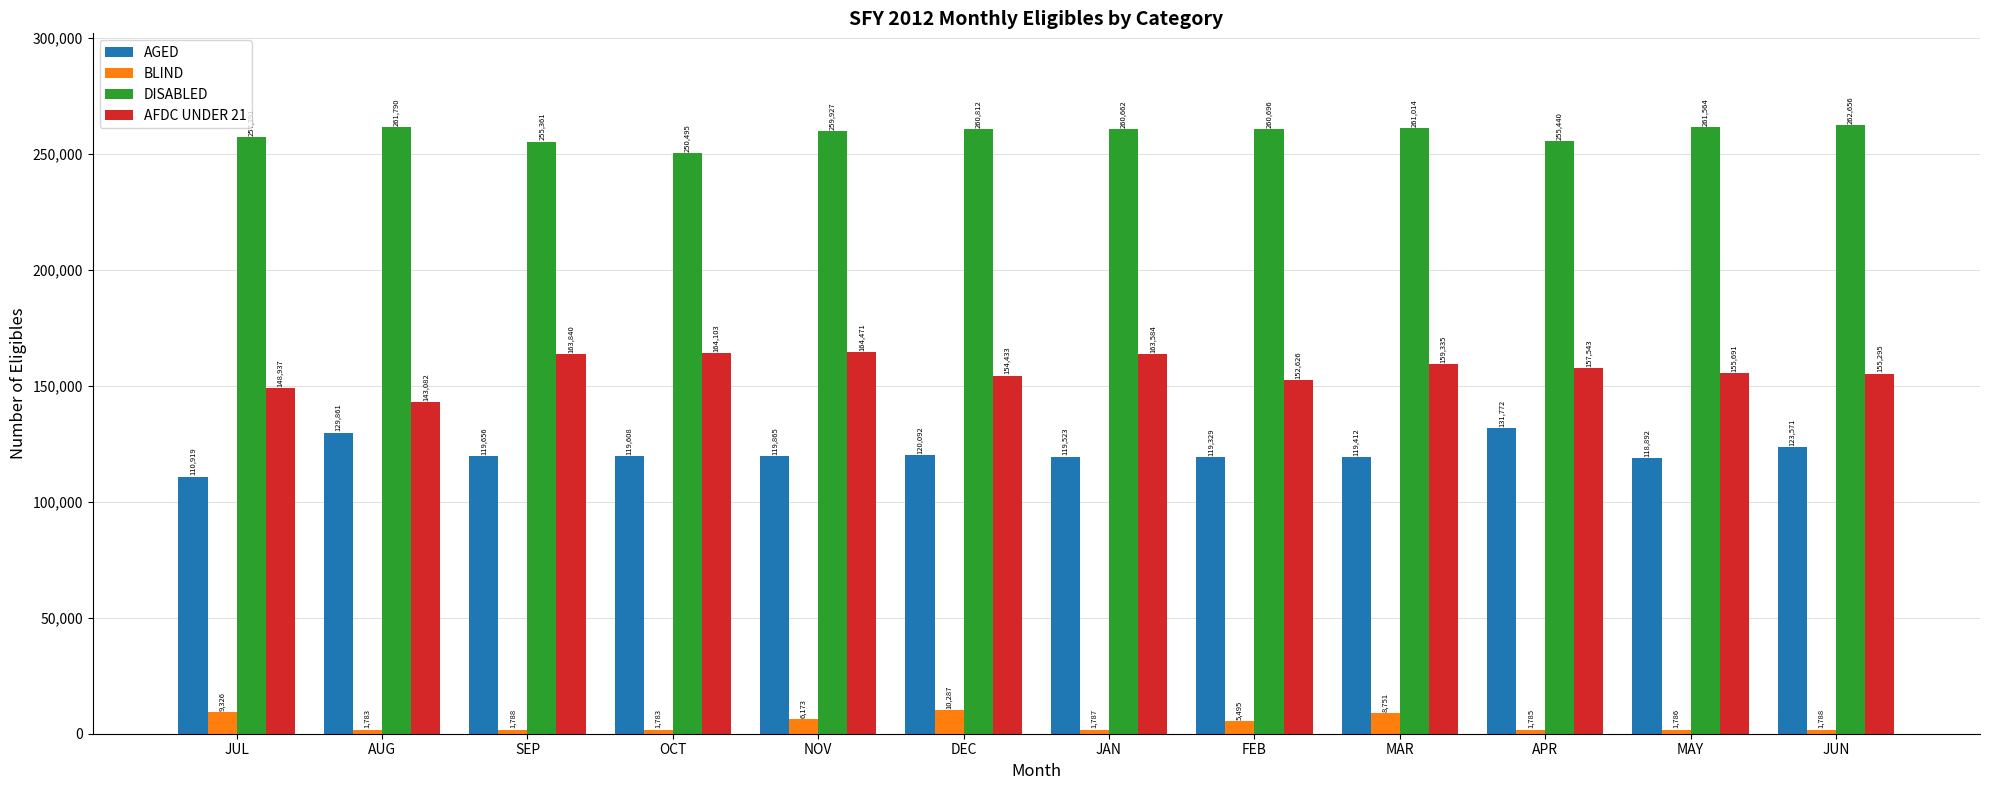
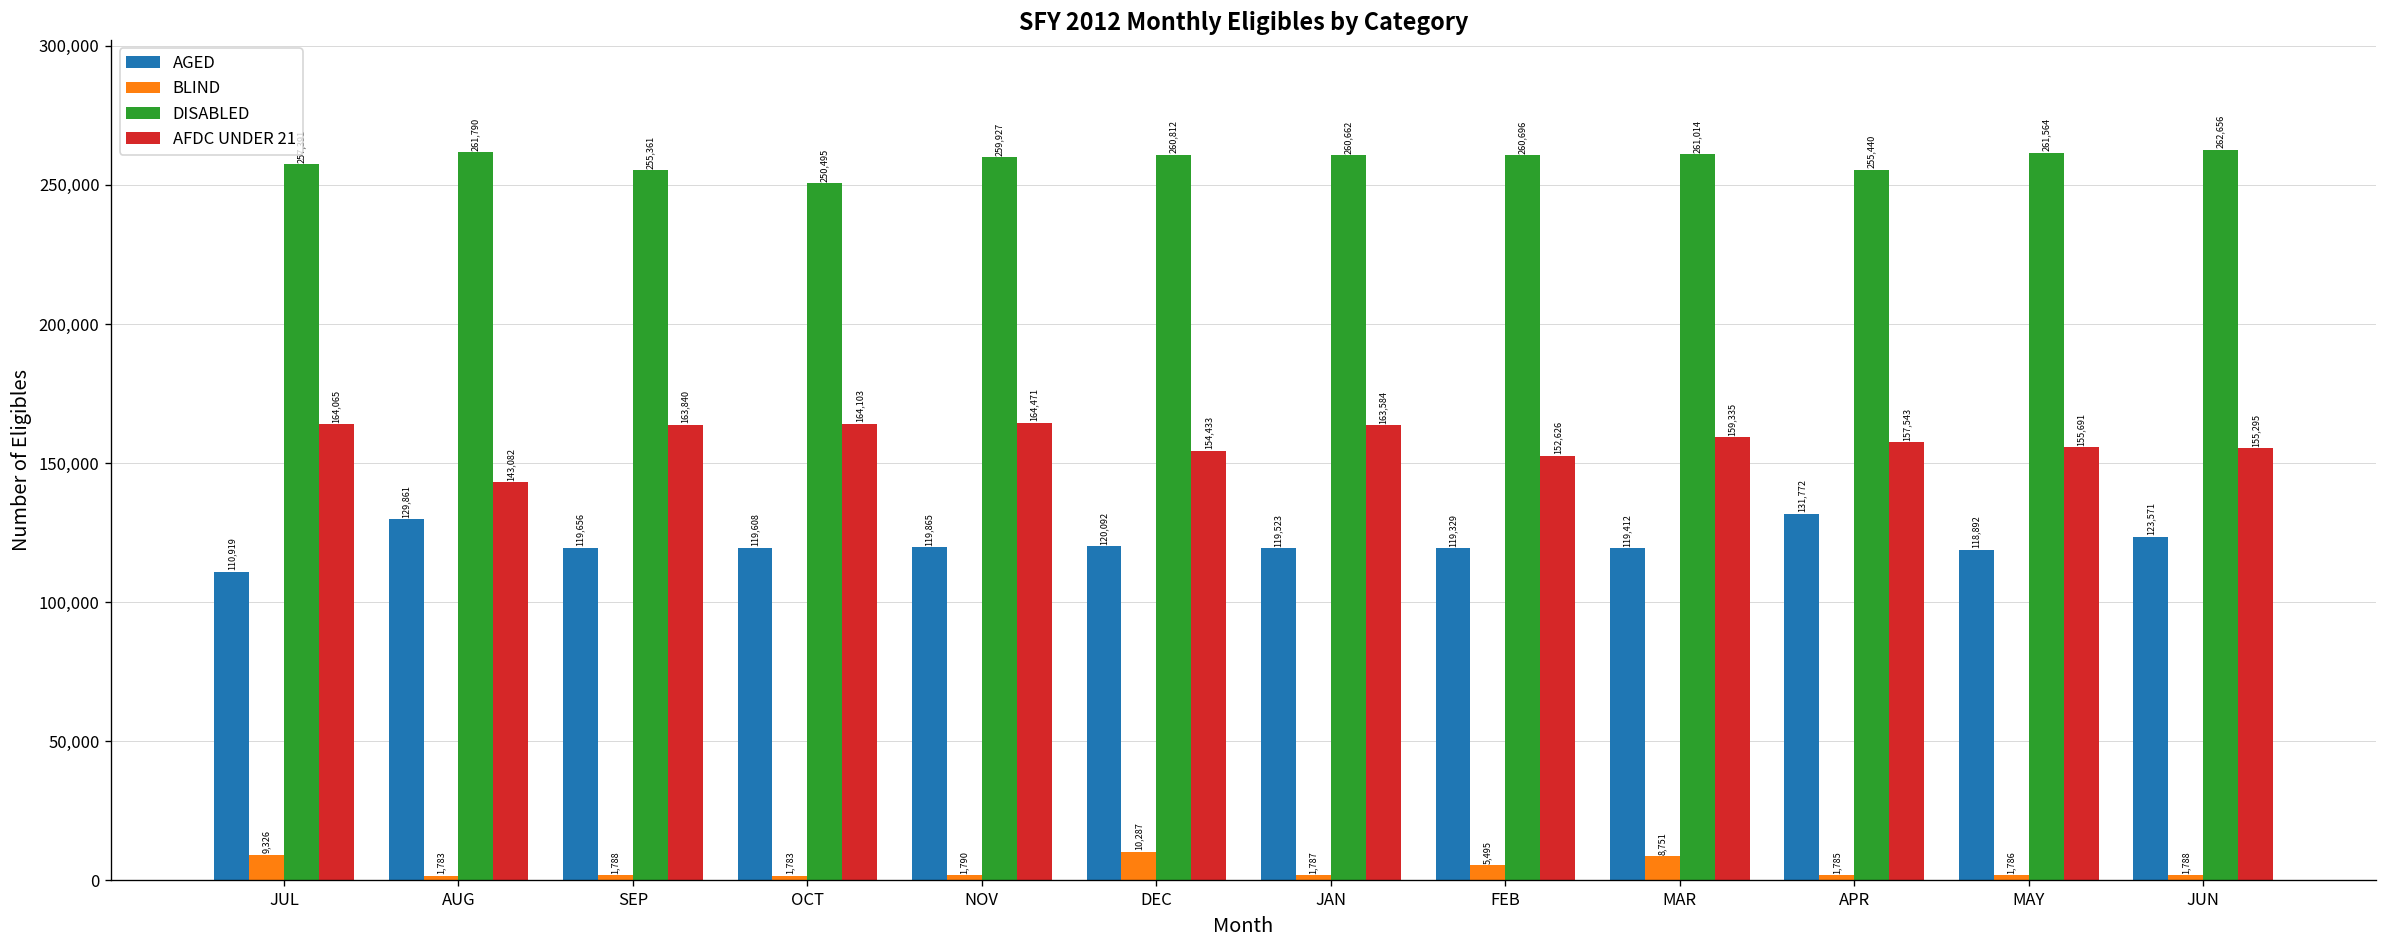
  {
    "AGED": {
      "JUL": "110,919",
      "AUG": "129,861",
      "SEP": "119,656",
      "OCT": "119,608",
      "NOV": "119,865",
      "DEC": "120,092",
      "JAN": "119,523",
      "FEB": "119,329",
      "MAR": "119,412",
      "APR": "131,772",
      "MAY": "118,892",
      "JUN": "123,571"
    },
    "BLIND": {
      "JUL": "9,326",
      "AUG": "1,783",
      "SEP": "1,788",
      "OCT": "1,783",
-     "NOV": "6,173",
+     "NOV": "1,790",
      "DEC": "10,287",
      "JAN": "1,787",
      "FEB": "5,495",
      "MAR": "8,751",
      "APR": "1,785",
      "MAY": "1,786",
      "JUN": "1,788"
    },
    "DISABLED": {
      "AUG": "261,790",
      "SEP": "255,361",
      "OCT": "250,495",
      "NOV": "259,927",
      "DEC": "260,812",
      "JAN": "260,662",
      "FEB": "260,696",
      "MAR": "261,014",
      "APR": "255,440",
      "MAY": "261,564",
      "JUN": "262,656"
    },
    "AFDC UNDER 21": {
-     "JUL": "148,937",
+     "JUL": "164,065",
      "AUG": "143,082",
      "SEP": "163,840",
      "OCT": "164,103",
      "NOV": "164,471",
      "DEC": "154,433",
      "JAN": "163,584",
      "FEB": "152,626",
      "MAR": "159,335",
      "APR": "157,543",
      "MAY": "155,691",
      "JUN": "155,295"
    }
  }
